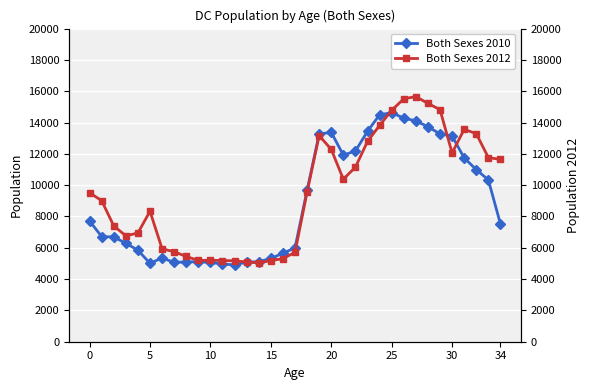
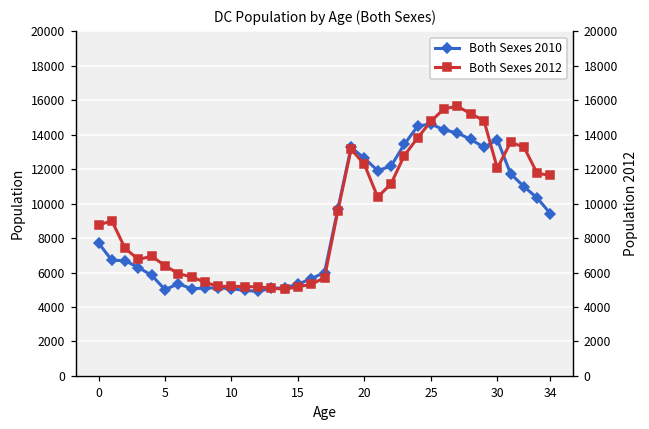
  {
    "Both Sexes 2010": {
      "0": 7700,
      "5": 5000,
      "10": 5100,
      "15": 5300,
-     "20": 13400,
+     "20": 12600,
      "25": 14600,
-     "30": 13100,
-     "34": 7500
+     "30": 13700,
+     "34": 9400
    },
    "Both Sexes 2012": {
-     "0": 9500,
-     "5": 8300,
+     "0": 8800,
+     "5": 6400,
      "10": 5200,
      "15": 5200,
      "20": 12300,
      "25": 14800,
      "30": 12100,
      "34": 11600
    }
  }
